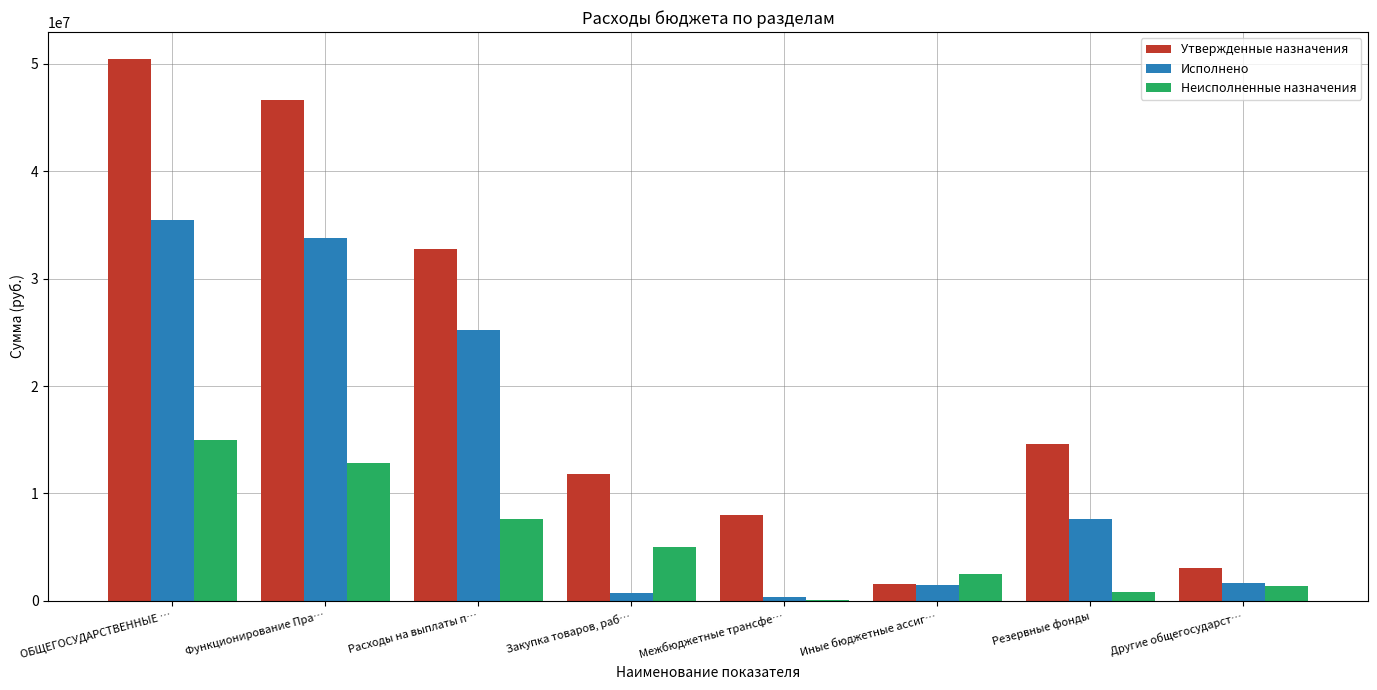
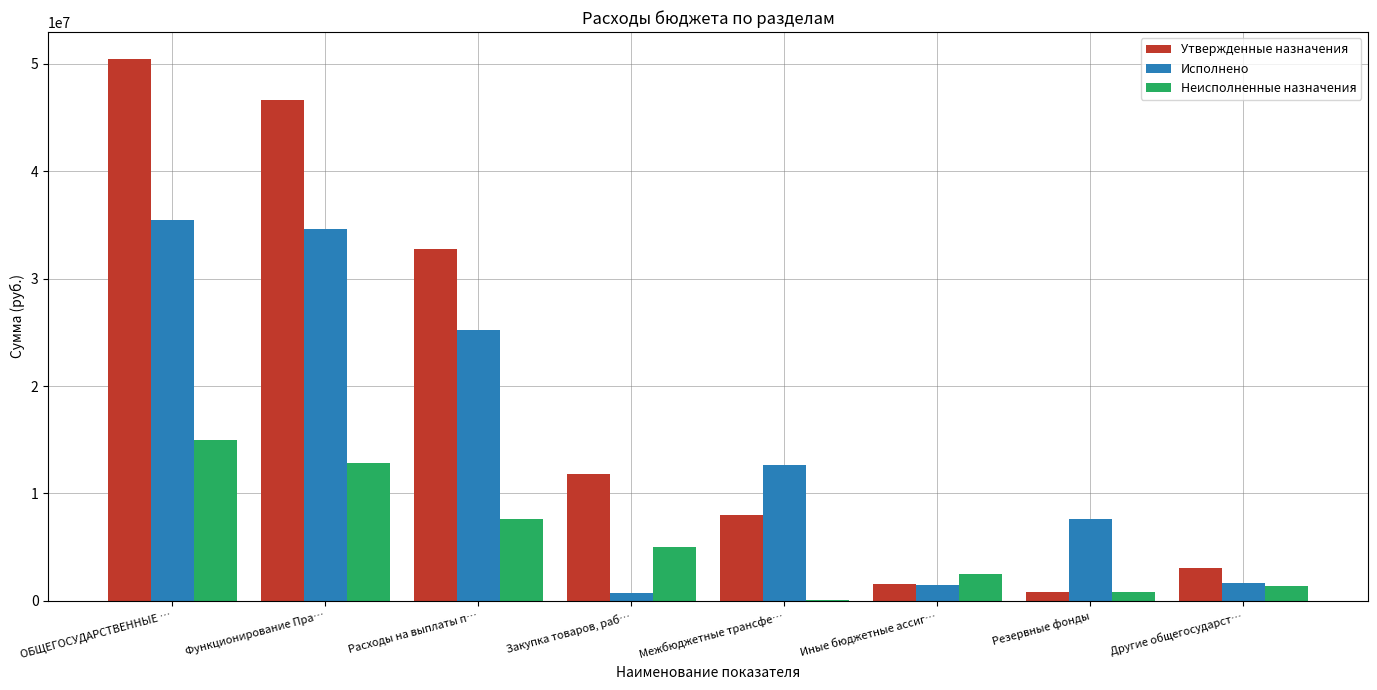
  {
    "Утвержденные назначения": {
      "ОБЩЕГОСУДАРСТВЕННЫЕ …": 50400000,
      "Функционирование Пра…": 46600000,
      "Расходы на выплаты п…": 32800000,
      "Закупка товаров, раб…": 11800000,
      "Межбюджетные трансфе…": 8000000,
      "Иные бюджетные ассиг…": 1600000,
-     "Резервные фонды": 14600000,
+     "Резервные фонды": 800000,
      "Другие общегосударст…": 3000000
    },
    "Исполнено": {
      "ОБЩЕГОСУДАРСТВЕННЫЕ …": 35400000,
-     "Функционирование Пра…": 33800000,
+     "Функционирование Пра…": 34600000,
      "Расходы на выплаты п…": 25200000,
      "Закупка товаров, раб…": 800000,
-     "Межбюджетные трансфе…": 300000,
+     "Межбюджетные трансфе…": 12600000,
      "Иные бюджетные ассиг…": 1500000,
      "Резервные фонды": 7600000,
      "Другие общегосударст…": 1700000
    },
    "Неисполненные назначения": {
      "ОБЩЕГОСУДАРСТВЕННЫЕ …": 15000000,
      "Функционирование Пра…": 12800000,
      "Расходы на выплаты п…": 7600000,
      "Закупка товаров, раб…": 5000000,
      "Иные бюджетные ассиг…": 2500000,
      "Резервные фонды": 800000,
      "Другие общегосударст…": 1400000
    }
  }
